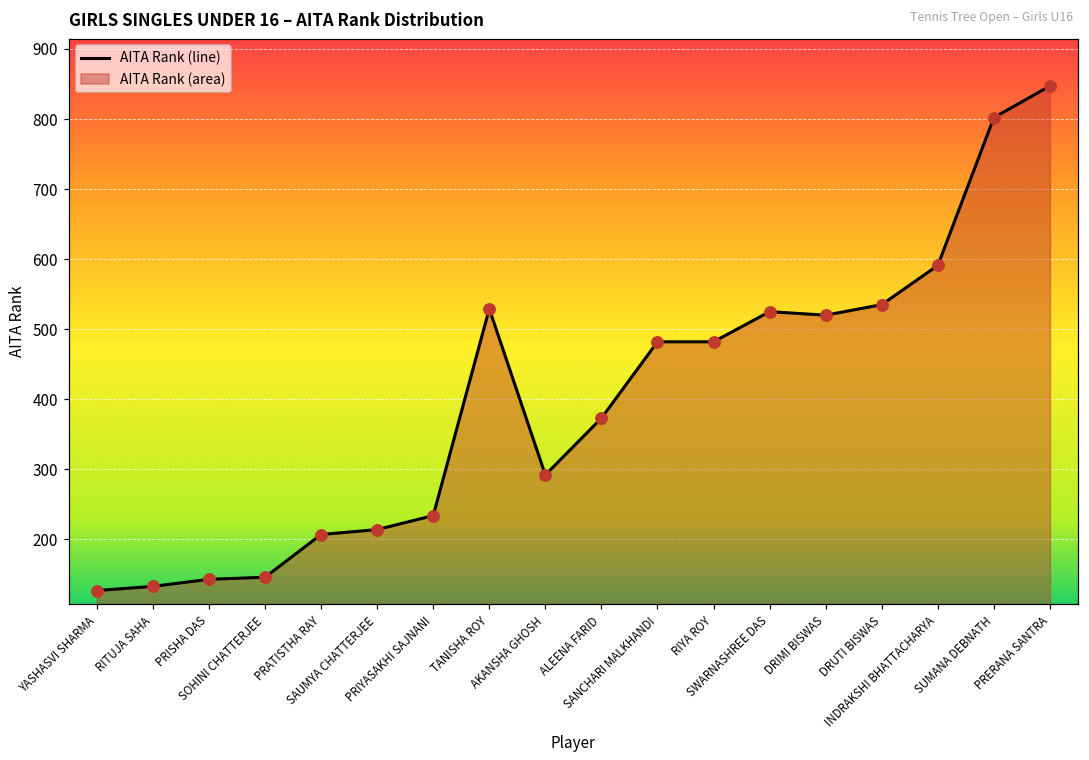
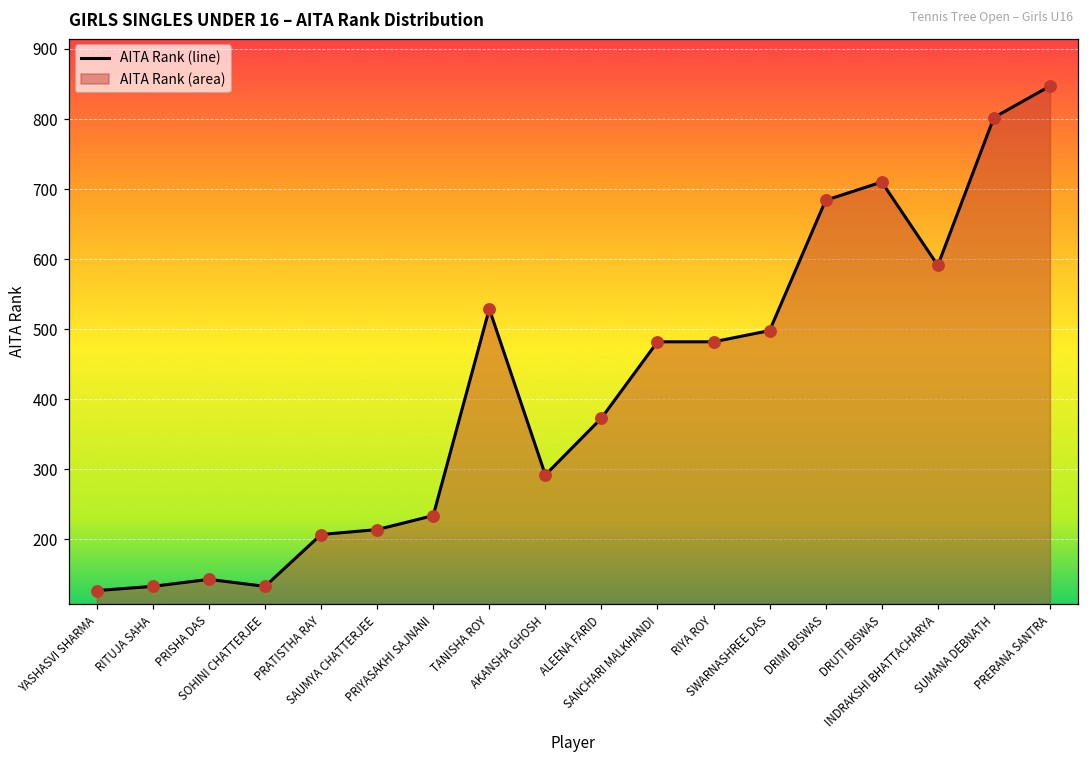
  {
    "YASHASVI SHARMA": 130,
    "RITUJA SAHA": 130,
    "PRISHA DAS": 140,
-   "SOHINI CHATTERJEE": 150,
+   "SOHINI CHATTERJEE": 130,
    "PRATISTHA RAY": 210,
    "SAUMYA CHATTERJEE": 210,
    "PRIYASAKHI SAJNANI": 230,
    "TANISHA ROY": 530,
    "AKANSHA GHOSH": 290,
    "ALEENA FARID": 370,
    "SANCHARI MALKHANDI": 480,
    "RIYA ROY": 480,
-   "SWARNASHREE DAS": 530,
-   "DRIMI BISWAS": 520,
-   "DRUTI BISWAS": 540,
+   "SWARNASHREE DAS": 500,
+   "DRIMI BISWAS": 680,
+   "DRUTI BISWAS": 710,
    "INDRAKSHI BHATTACHARYA": 590,
    "SUMANA DEBNATH": 800,
    "PRERANA SANTRA": 850
  }
